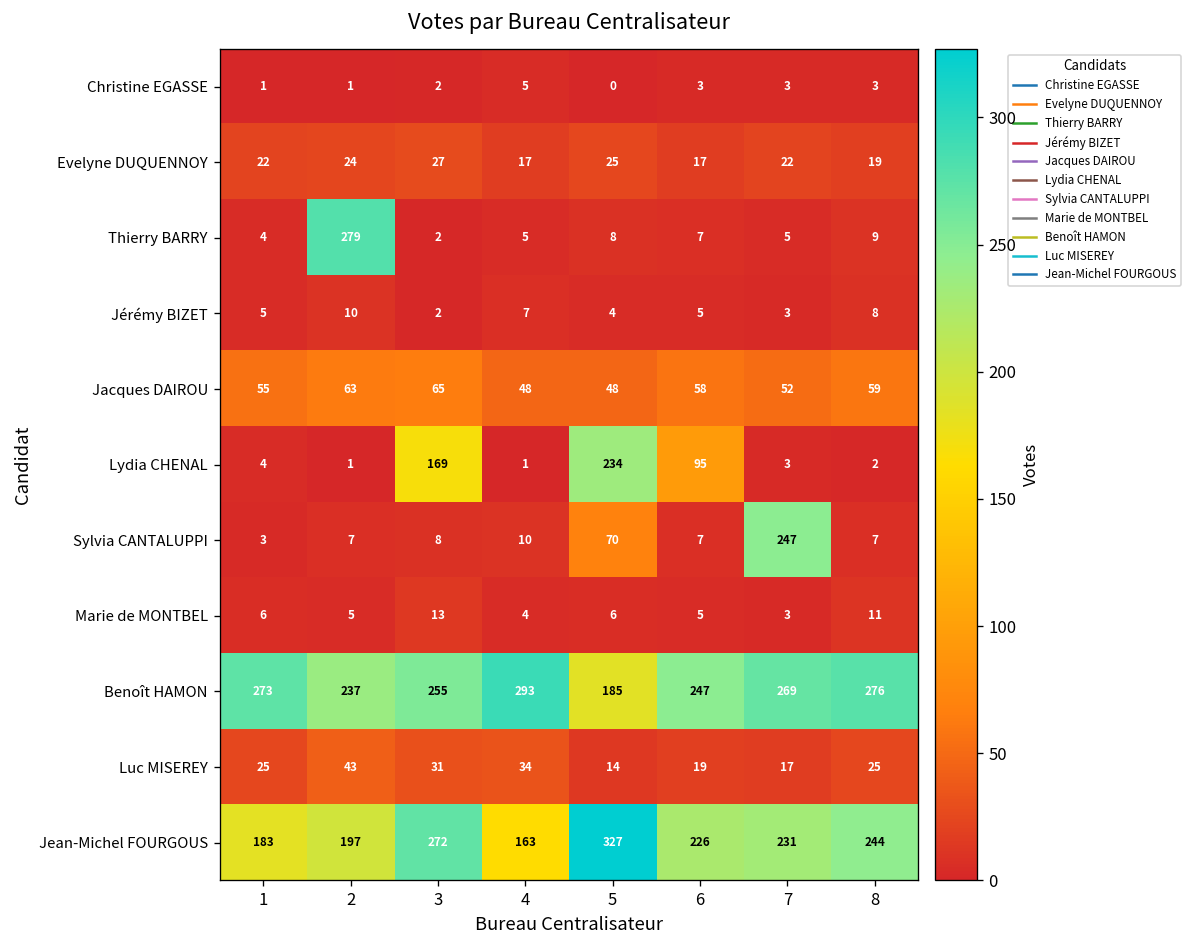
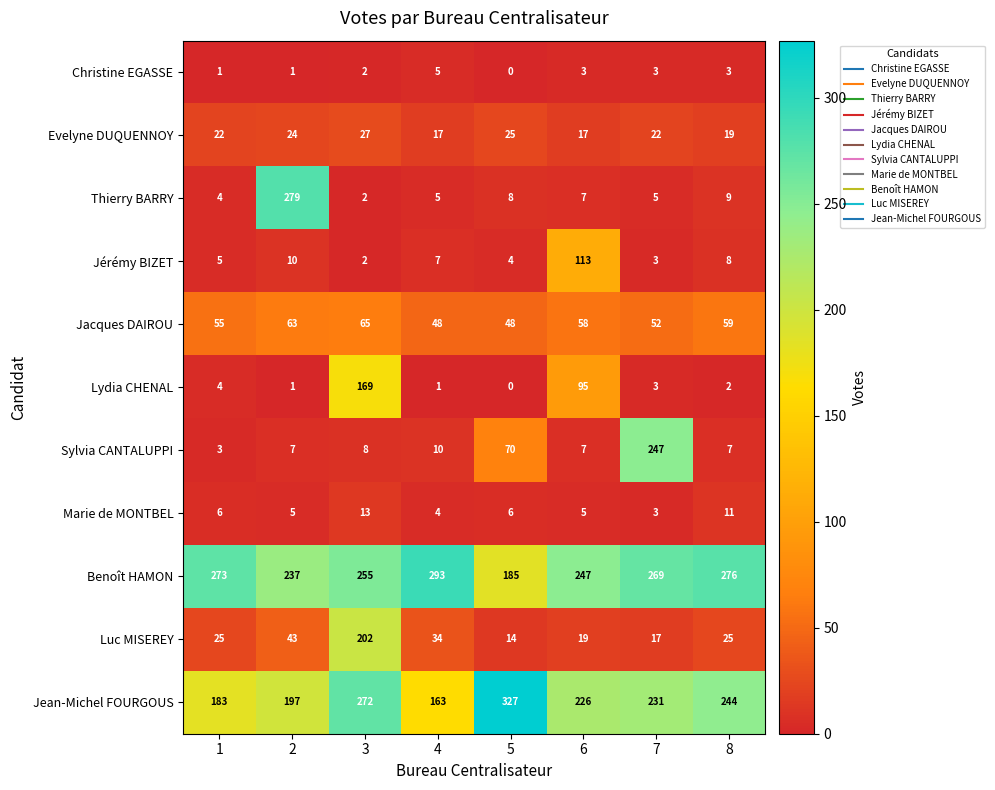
  {
    "Christine EGASSE": {
      "1": 1,
      "2": 1,
      "3": 2,
      "4": 5,
      "5": 0,
      "6": 3,
      "7": 3,
      "8": 3
    },
    "Evelyne DUQUENNOY": {
      "1": 22,
      "2": 24,
      "3": 27,
      "4": 17,
      "5": 25,
      "6": 17,
      "7": 22,
      "8": 19
    },
    "Thierry BARRY": {
      "1": 4,
      "2": 279,
      "3": 2,
      "4": 5,
      "5": 8,
      "6": 7,
      "7": 5,
      "8": 9
    },
    "Jérémy BIZET": {
      "1": 5,
      "2": 10,
      "3": 2,
      "4": 7,
      "5": 4,
-     "6": 5,
+     "6": 113,
      "7": 3,
      "8": 8
    },
    "Jacques DAIROU": {
      "1": 55,
      "2": 63,
      "3": 65,
      "4": 48,
      "5": 48,
      "6": 58,
      "7": 52,
      "8": 59
    },
    "Lydia CHENAL": {
      "1": 4,
      "2": 1,
      "3": 169,
      "4": 1,
-     "5": 234,
+     "5": 0,
      "6": 95,
      "7": 3,
      "8": 2
    },
    "Sylvia CANTALUPPI": {
      "1": 3,
      "2": 7,
      "3": 8,
      "4": 10,
      "5": 70,
      "6": 7,
      "7": 247,
      "8": 7
    },
    "Marie de MONTBEL": {
      "1": 6,
      "2": 5,
      "3": 13,
      "4": 4,
      "5": 6,
      "6": 5,
      "7": 3,
      "8": 11
    },
    "Benoît HAMON": {
      "1": 273,
      "2": 237,
      "3": 255,
      "4": 293,
      "5": 185,
      "6": 247,
      "7": 269,
      "8": 276
    },
    "Luc MISEREY": {
      "1": 25,
      "2": 43,
-     "3": 31,
+     "3": 202,
      "4": 34,
      "5": 14,
      "6": 19,
      "7": 17,
      "8": 25
    },
    "Jean-Michel FOURGOUS": {
      "1": 183,
      "2": 197,
      "3": 272,
      "4": 163,
      "5": 327,
      "6": 226,
      "7": 231,
      "8": 244
    }
  }
